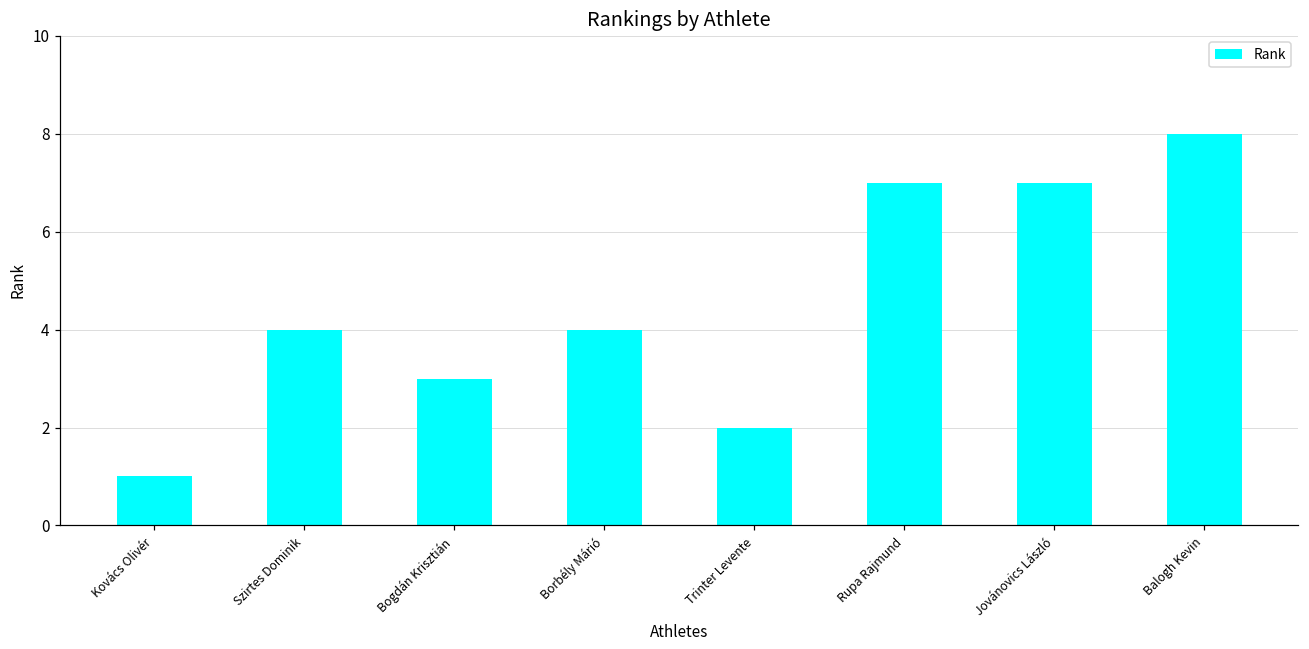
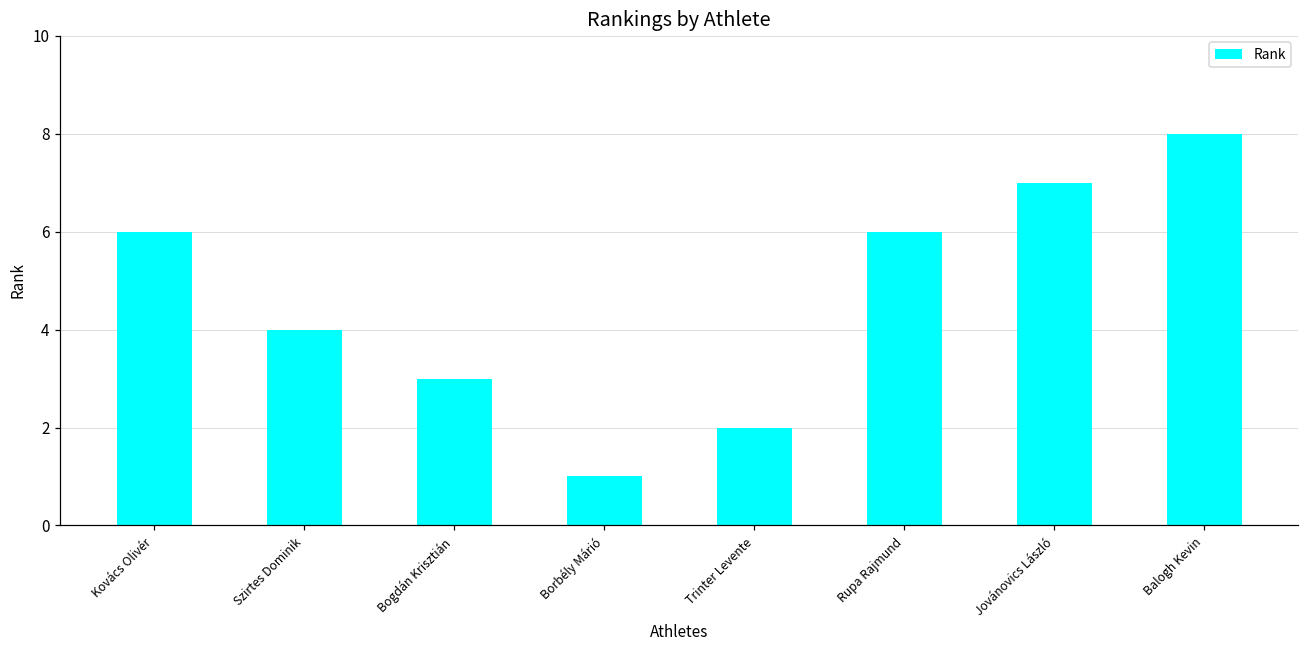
  {
-   "Kovács Olivér": 1,
+   "Kovács Olivér": 6,
    "Szirtes Dominik": 4,
    "Bogdán Krisztián": 3,
-   "Borbély Márió": 4,
+   "Borbély Márió": 1,
    "Trinter Levente": 2,
-   "Rupa Rajmund": 7,
+   "Rupa Rajmund": 6,
    "Jovánovics László": 7,
    "Balogh Kevin": 8
  }
